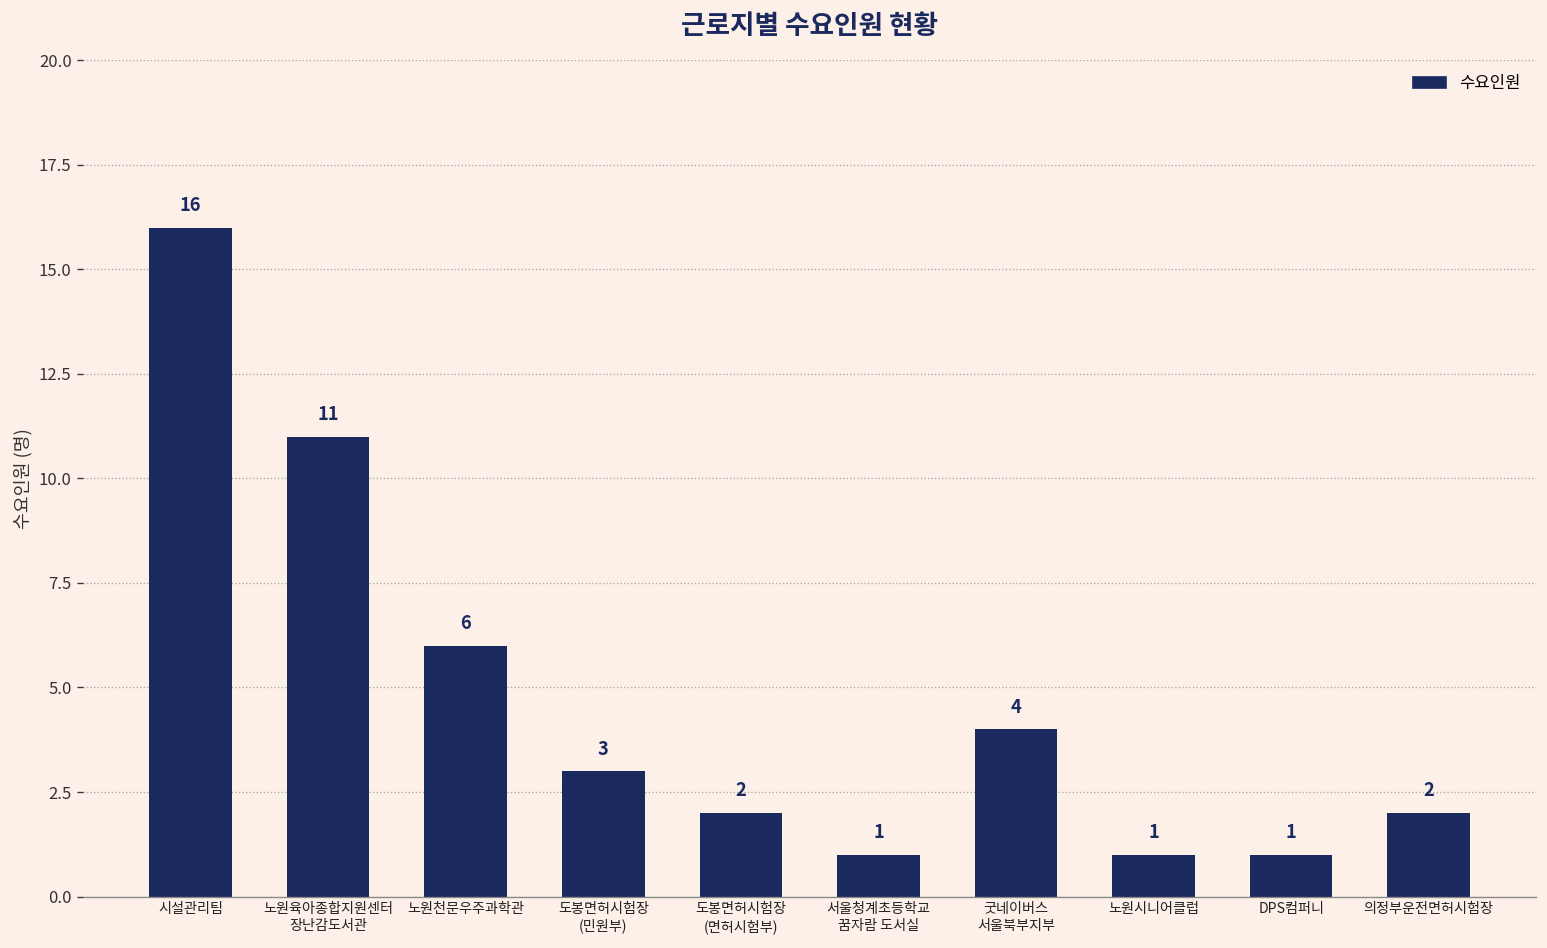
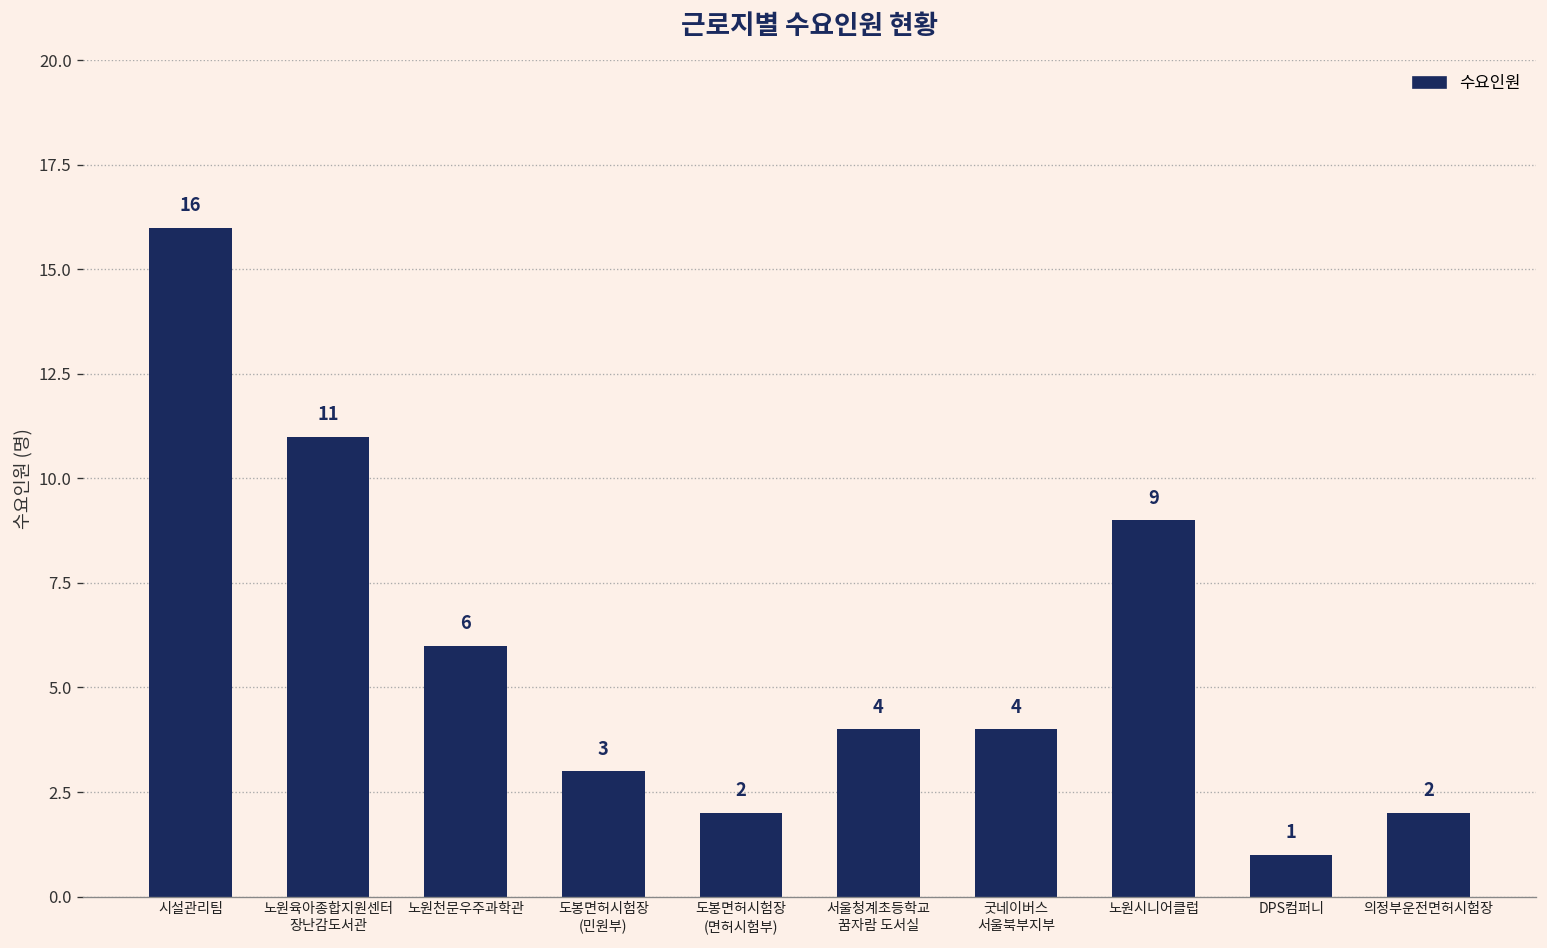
  {
    "시설관리팀": 16,
    "노원육아종합지원센터 장난감도서관": 11,
    "노원천문우주과학관": 6,
    "도봉면허시험장 (민원부)": 3,
    "도봉면허시험장 (면허시험부)": 2,
-   "서울청계초등학교 꿈자람 도서실": 1,
+   "서울청계초등학교 꿈자람 도서실": 4,
    "굿네이버스 서울북부지부": 4,
-   "노원시니어클럽": 1,
+   "노원시니어클럽": 9,
    "DPS컴퍼니": 1,
    "의정부운전면허시험장": 2
  }
